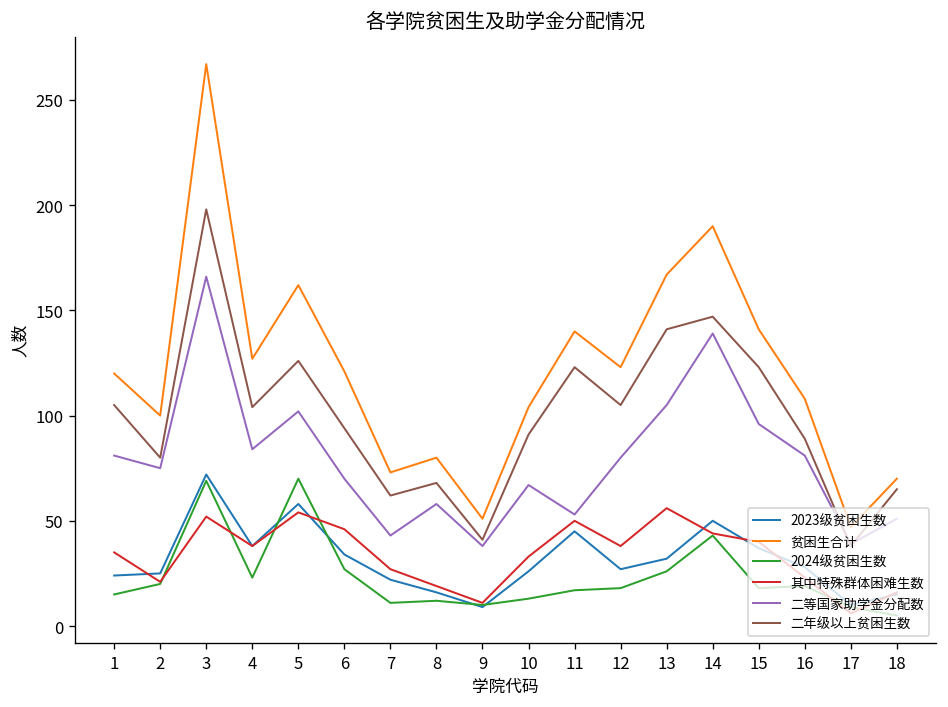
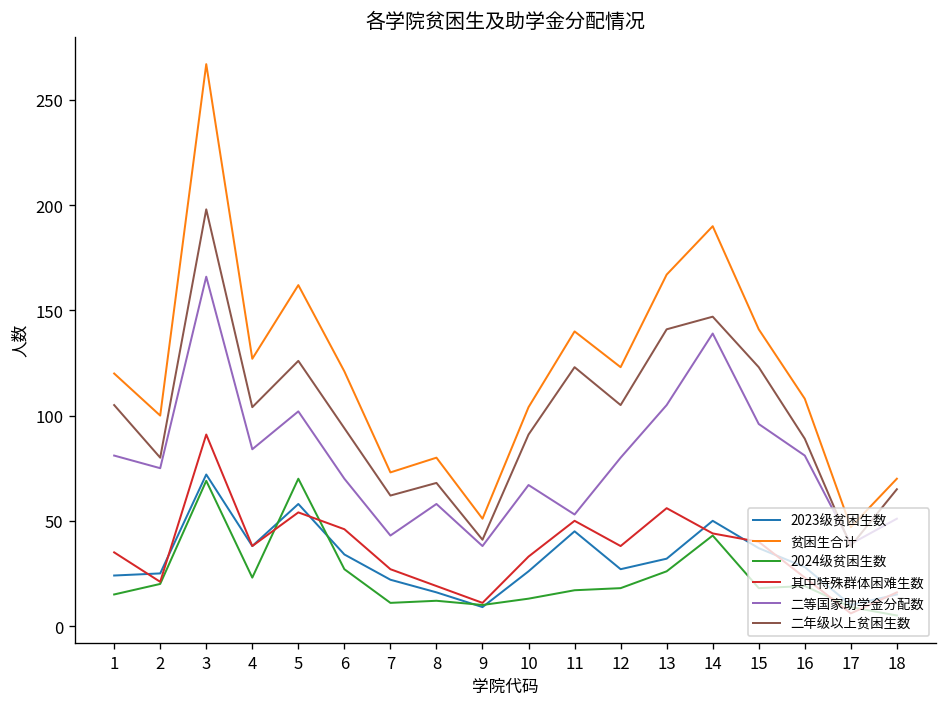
  {
    "2023级贫困生数": {
      "1": 24,
      "2": 25,
      "3": 72,
      "5": 58,
      "6": 34,
      "7": 22,
      "8": 16,
      "10": 26,
      "11": 45,
      "12": 27,
      "13": 32,
      "14": 50
    },
    "贫困生合计": {
      "1": 120,
      "2": 100,
      "3": 267,
      "4": 127,
      "5": 162,
      "6": 121,
      "7": 73,
      "8": 80,
      "9": 51,
      "10": 104,
      "11": 140,
      "12": 123,
      "13": 167,
      "14": 190,
      "15": 141,
      "16": 108,
      "18": 70
    },
    "2024级贫困生数": {
      "1": 15,
      "3": 69,
      "4": 23,
      "5": 70,
      "6": 27,
      "7": 11,
      "8": 12,
      "10": 13,
      "11": 17,
      "12": 18,
      "13": 26
    },
    "其中特殊群体困难生数": {
      "1": 35,
-     "3": 52,
+     "3": 91,
      "5": 54,
      "6": 46,
      "7": 27,
      "8": 19,
      "10": 33,
      "11": 50,
      "12": 38,
      "13": 56
    },
    "二等国家助学金分配数": {
      "1": 81,
      "2": 75,
      "3": 166,
      "4": 84,
      "5": 102,
      "6": 70,
      "7": 43,
      "8": 58,
      "9": 38,
      "10": 67,
      "11": 53,
      "12": 80,
      "13": 105,
      "14": 139,
      "15": 96,
      "16": 81
    },
    "二年级以上贫困生数": {
      "1": 105,
      "2": 80,
      "3": 198,
      "4": 104,
      "5": 126,
      "6": 94,
      "7": 62,
      "8": 68,
      "9": 41,
      "10": 91,
      "11": 123,
      "12": 105,
      "13": 141,
      "14": 147,
      "15": 123,
      "16": 89,
      "18": 65
    }
  }
